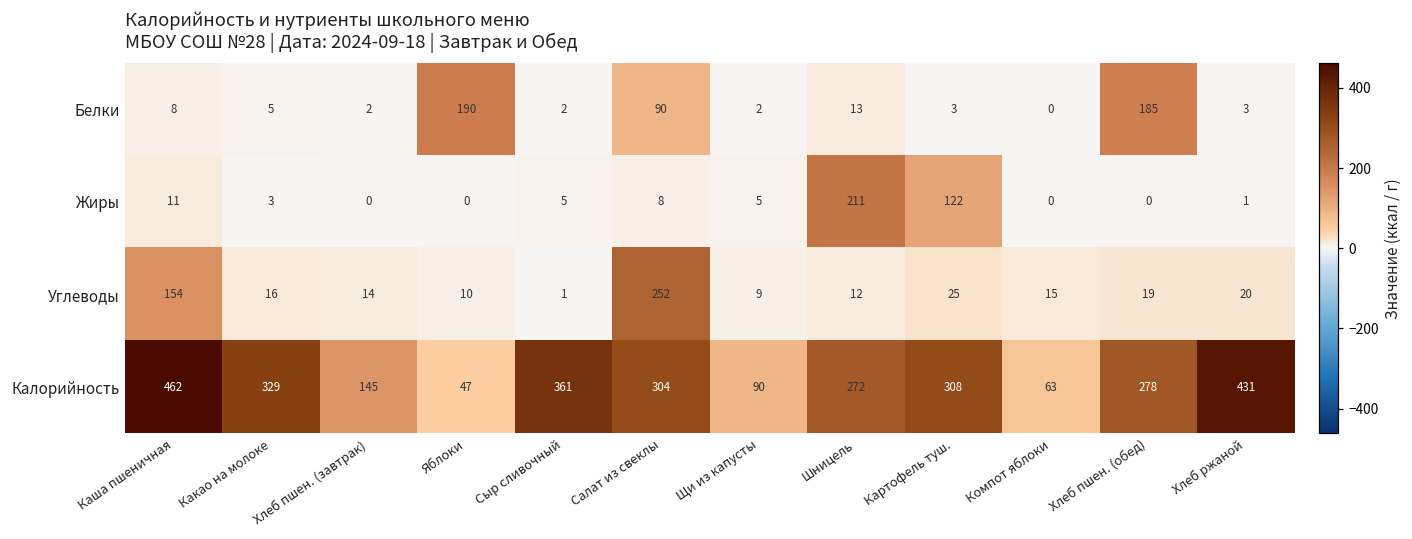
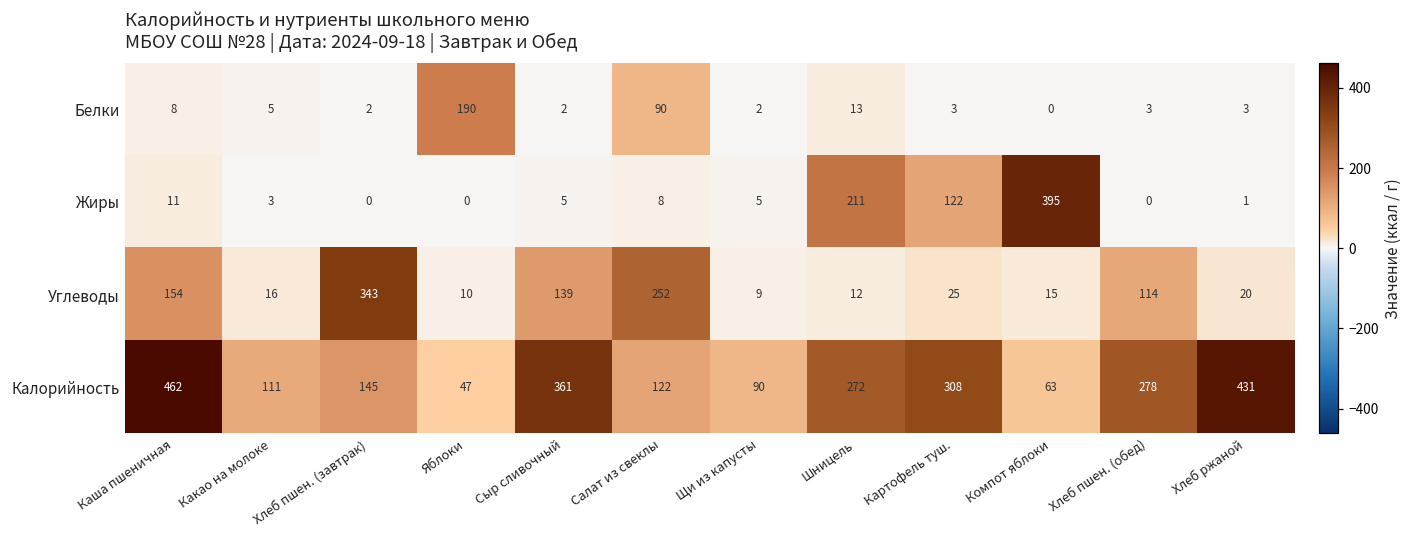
  {
    "Белки": {
      "Каша пшеничная": 8,
      "Какао на молоке": 5,
      "Хлеб пшен. (завтрак)": 2,
      "Яблоки": 190,
      "Сыр сливочный": 2,
      "Салат из свеклы": 90,
      "Щи из капусты": 2,
      "Шницель": 13,
      "Картофель туш.": 3,
      "Компот яблоки": 0,
-     "Хлеб пшен. (обед)": 185,
+     "Хлеб пшен. (обед)": 3,
      "Хлеб ржаной": 3
    },
    "Жиры": {
      "Каша пшеничная": 11,
      "Какао на молоке": 3,
      "Хлеб пшен. (завтрак)": 0,
      "Яблоки": 0,
      "Сыр сливочный": 5,
      "Салат из свеклы": 8,
      "Щи из капусты": 5,
      "Шницель": 211,
      "Картофель туш.": 122,
-     "Компот яблоки": 0,
+     "Компот яблоки": 395,
      "Хлеб пшен. (обед)": 0,
      "Хлеб ржаной": 1
    },
    "Углеводы": {
      "Каша пшеничная": 154,
      "Какао на молоке": 16,
-     "Хлеб пшен. (завтрак)": 14,
+     "Хлеб пшен. (завтрак)": 343,
      "Яблоки": 10,
-     "Сыр сливочный": 1,
+     "Сыр сливочный": 139,
      "Салат из свеклы": 252,
      "Щи из капусты": 9,
      "Шницель": 12,
      "Картофель туш.": 25,
      "Компот яблоки": 15,
-     "Хлеб пшен. (обед)": 19,
+     "Хлеб пшен. (обед)": 114,
      "Хлеб ржаной": 20
    },
    "Калорийность": {
      "Каша пшеничная": 462,
-     "Какао на молоке": 329,
+     "Какао на молоке": 111,
      "Хлеб пшен. (завтрак)": 145,
      "Яблоки": 47,
      "Сыр сливочный": 361,
-     "Салат из свеклы": 304,
+     "Салат из свеклы": 122,
      "Щи из капусты": 90,
      "Шницель": 272,
      "Картофель туш.": 308,
      "Компот яблоки": 63,
      "Хлеб пшен. (обед)": 278,
      "Хлеб ржаной": 431
    }
  }
